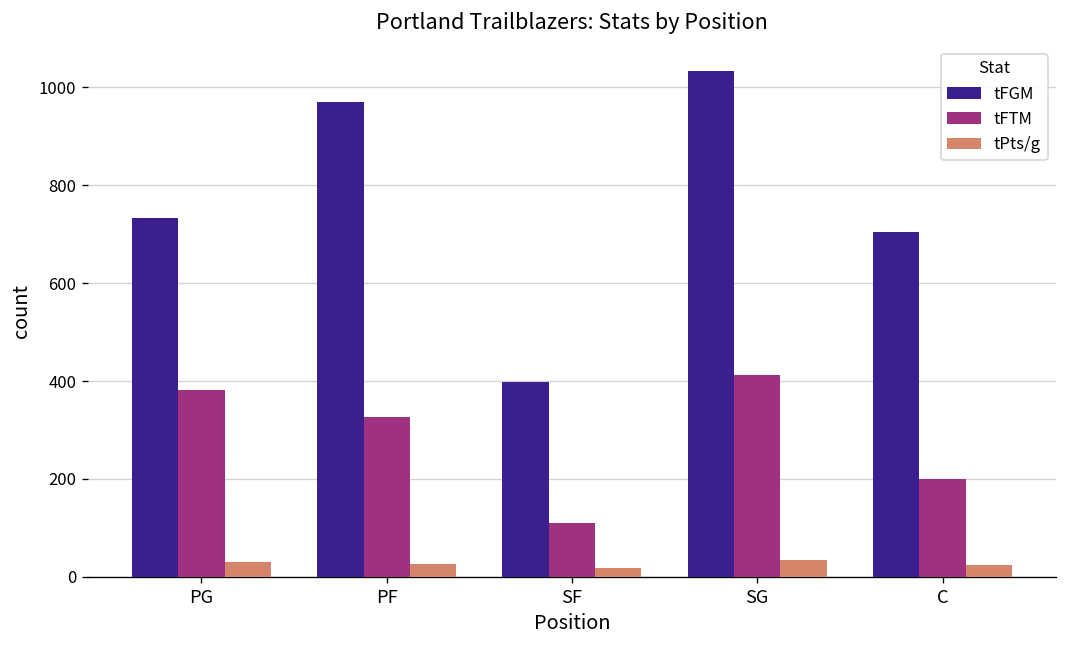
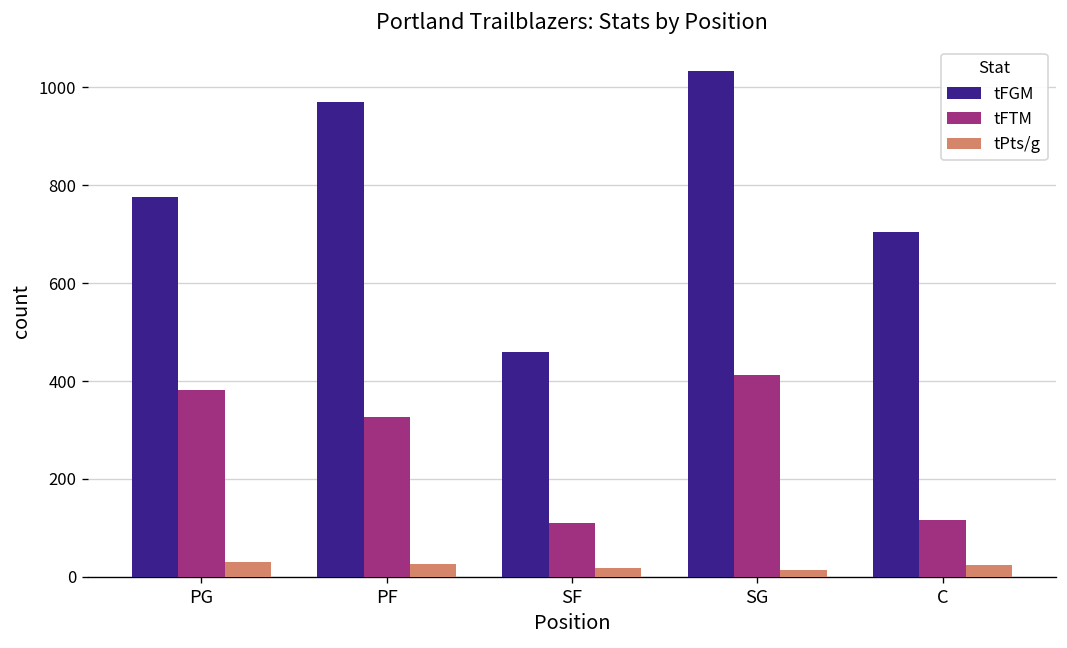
  {
    "tFGM": {
-     "PG": 730,
+     "PG": 780,
      "PF": 970,
-     "SF": 400,
+     "SF": 460,
      "SG": 1030,
      "C": 700
    },
    "tFTM": {
      "PG": 380,
      "PF": 330,
      "SF": 110,
      "SG": 410,
-     "C": 200
+     "C": 120
    },
    "tPts/g": {
      "PG": 30,
      "PF": 30,
      "SF": 20,
-     "SG": 40,
+     "SG": 10,
      "C": 20
    }
  }
